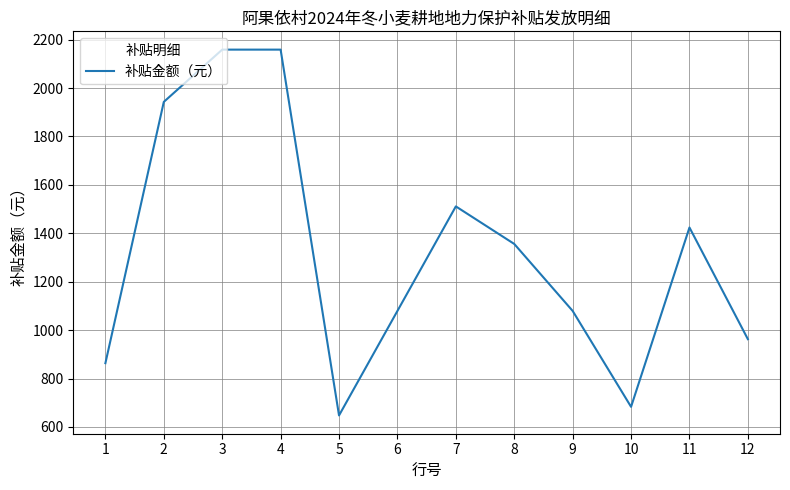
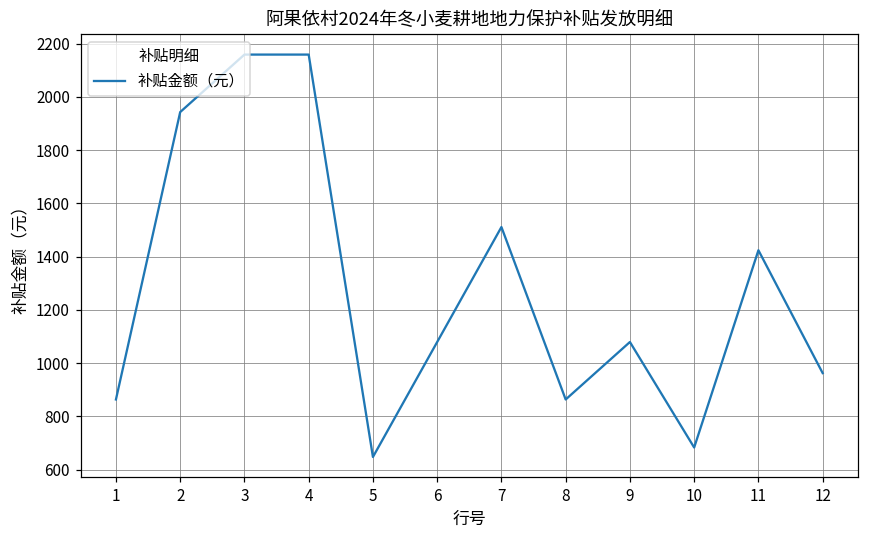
  {
    "1": 860,
    "2": 1940,
    "4": 2160,
    "5": 650,
    "6": 1080,
    "7": 1510,
-   "8": 1360,
+   "8": 860,
    "9": 1080,
    "10": 680,
    "11": 1420,
    "12": 960
  }
